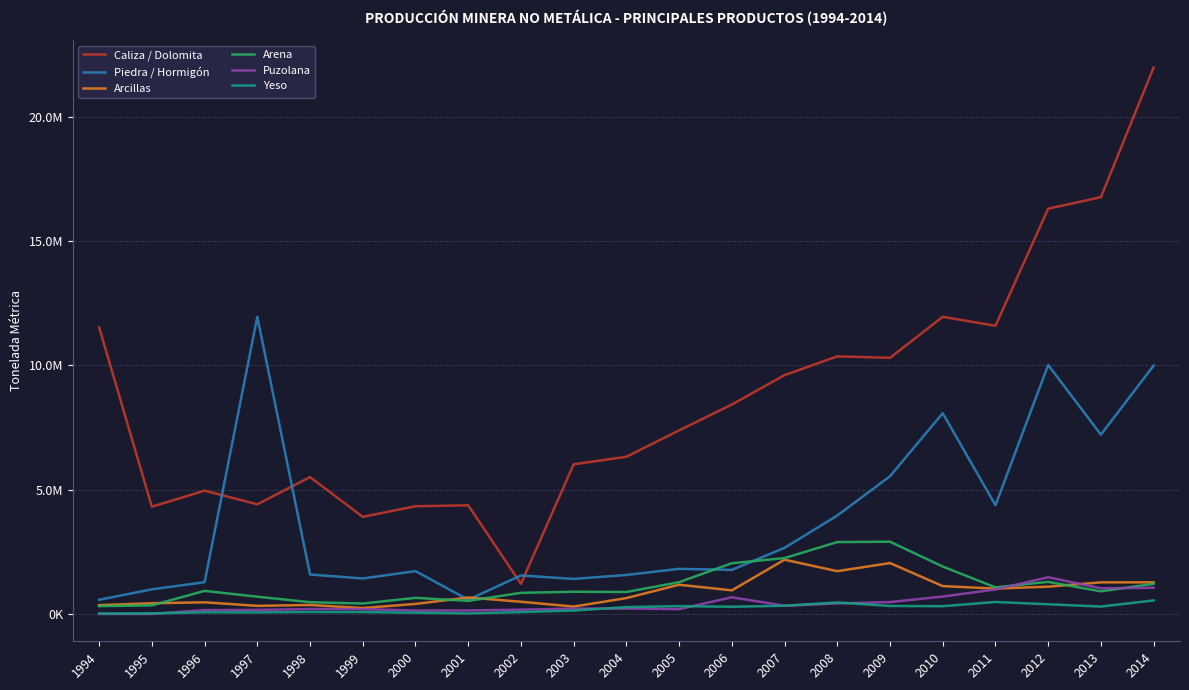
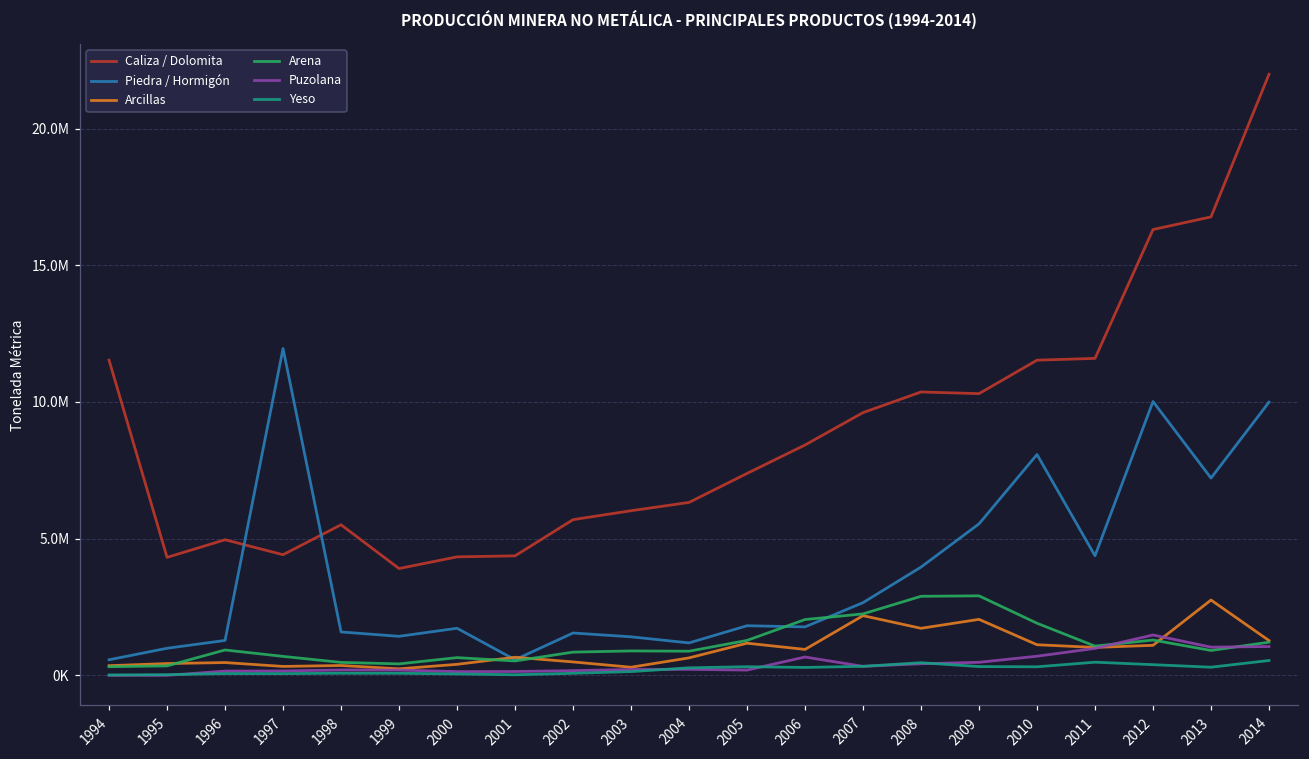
  {
    "Caliza / Dolomita": {
      "1994": 11500000,
      "1995": 4300000,
      "1996": 5000000,
      "1997": 4400000,
      "1998": 5500000,
      "1999": 3900000,
      "2000": 4300000,
      "2001": 4400000,
-     "2002": 1200000,
+     "2002": 5700000,
      "2003": 6000000,
      "2004": 6300000,
      "2005": 7400000,
      "2006": 8400000,
      "2007": 9600000,
      "2008": 10400000,
      "2009": 10300000,
-     "2010": 12000000,
+     "2010": 11500000,
      "2011": 11600000,
      "2012": 16300000,
      "2013": 16800000,
      "2014": 22000000
    },
    "Piedra / Hormigón": {
      "1994": 600000,
      "1995": 1000000,
      "1996": 1300000,
      "1997": 12000000,
      "1998": 1600000,
      "1999": 1400000,
      "2000": 1700000,
      "2002": 1500000,
      "2003": 1400000,
-     "2004": 1600000,
+     "2004": 1200000,
      "2005": 1800000,
      "2006": 1800000,
      "2007": 2700000,
      "2008": 4000000,
      "2009": 5500000,
      "2010": 8100000,
      "2011": 4400000,
      "2012": 10000000,
      "2013": 7200000,
      "2014": 10000000
    },
    "Arcillas": {
      "1996": 500000,
      "1997": 300000,
      "1998": 400000,
      "2000": 400000,
      "2002": 500000,
      "2004": 600000,
      "2006": 900000,
      "2008": 1700000,
      "2009": 2000000,
      "2010": 1100000,
      "2012": 1100000,
-     "2013": 1300000
+     "2013": 2800000
    },
    "Puzolana": {
      "1998": 200000,
      "2001": 100000,
      "2005": 200000,
      "2006": 700000,
      "2009": 500000,
      "2010": 700000,
      "2012": 1500000,
      "2013": 1000000,
      "2014": 1100000
    }
  }
